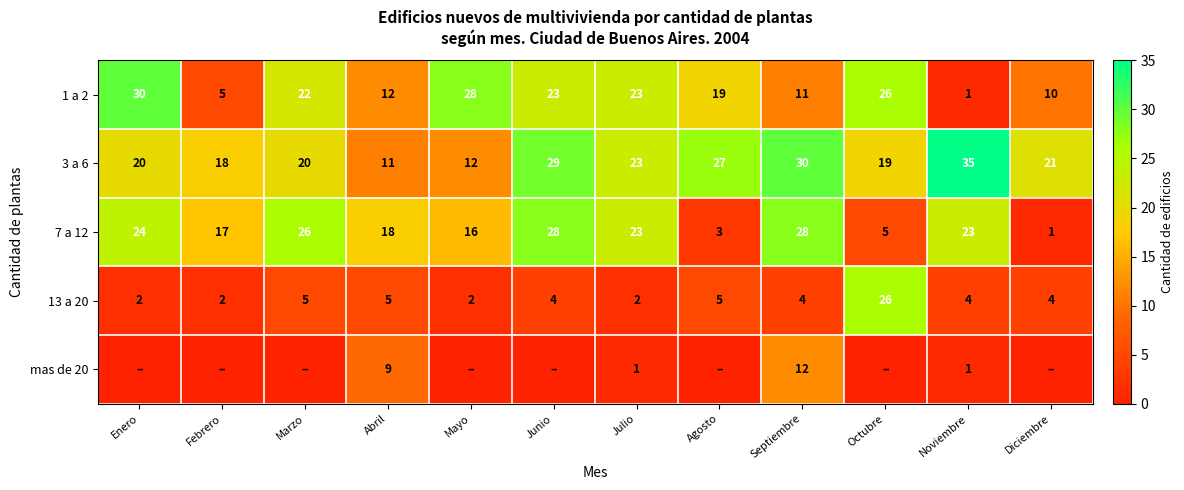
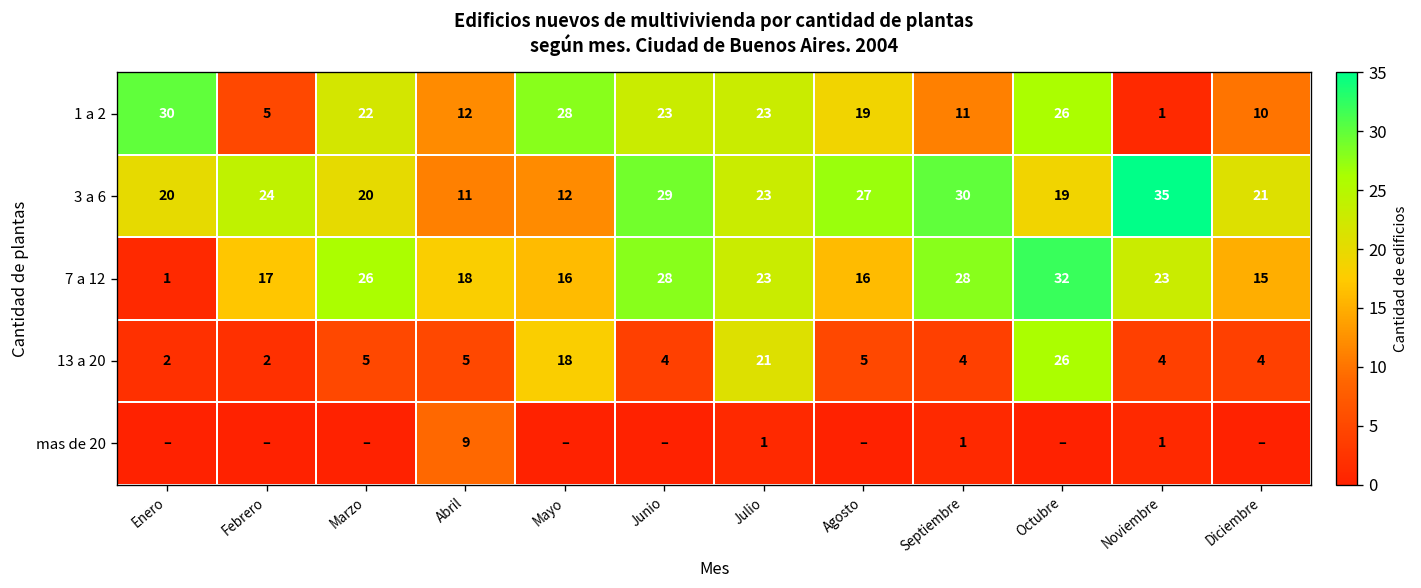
  {
    "1 a 2": {
      "Enero": 30,
      "Febrero": 5,
      "Marzo": 22,
      "Abril": 12,
      "Mayo": 28,
      "Junio": 23,
      "Julio": 23,
      "Agosto": 19,
      "Septiembre": 11,
      "Octubre": 26,
      "Noviembre": 1,
      "Diciembre": 10
    },
    "3 a 6": {
      "Enero": 20,
-     "Febrero": 18,
+     "Febrero": 24,
      "Marzo": 20,
      "Abril": 11,
      "Mayo": 12,
      "Junio": 29,
      "Julio": 23,
      "Agosto": 27,
      "Septiembre": 30,
      "Octubre": 19,
      "Noviembre": 35,
      "Diciembre": 21
    },
    "7 a 12": {
-     "Enero": 24,
+     "Enero": 1,
      "Febrero": 17,
      "Marzo": 26,
      "Abril": 18,
      "Mayo": 16,
      "Junio": 28,
      "Julio": 23,
-     "Agosto": 3,
+     "Agosto": 16,
      "Septiembre": 28,
-     "Octubre": 5,
+     "Octubre": 32,
      "Noviembre": 23,
-     "Diciembre": 1
+     "Diciembre": 15
    },
    "13 a 20": {
      "Enero": 2,
      "Febrero": 2,
      "Marzo": 5,
      "Abril": 5,
-     "Mayo": 2,
+     "Mayo": 18,
      "Junio": 4,
-     "Julio": 2,
+     "Julio": 21,
      "Agosto": 5,
      "Septiembre": 4,
      "Octubre": 26,
      "Noviembre": 4,
      "Diciembre": 4
    },
    "mas de 20": {
      "Abril": 9,
      "Julio": 1,
-     "Septiembre": 12,
+     "Septiembre": 1,
      "Noviembre": 1
    }
  }
